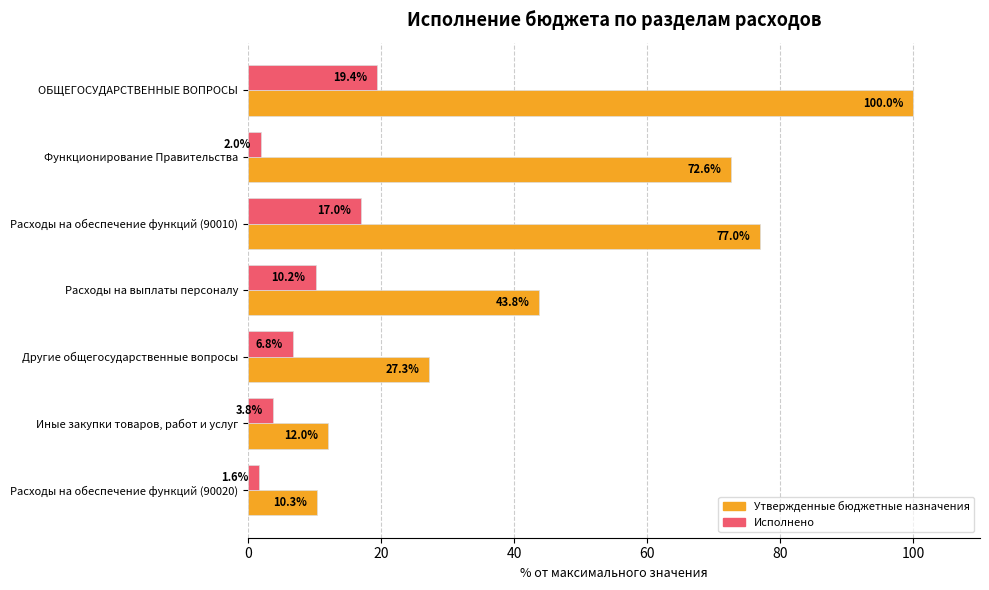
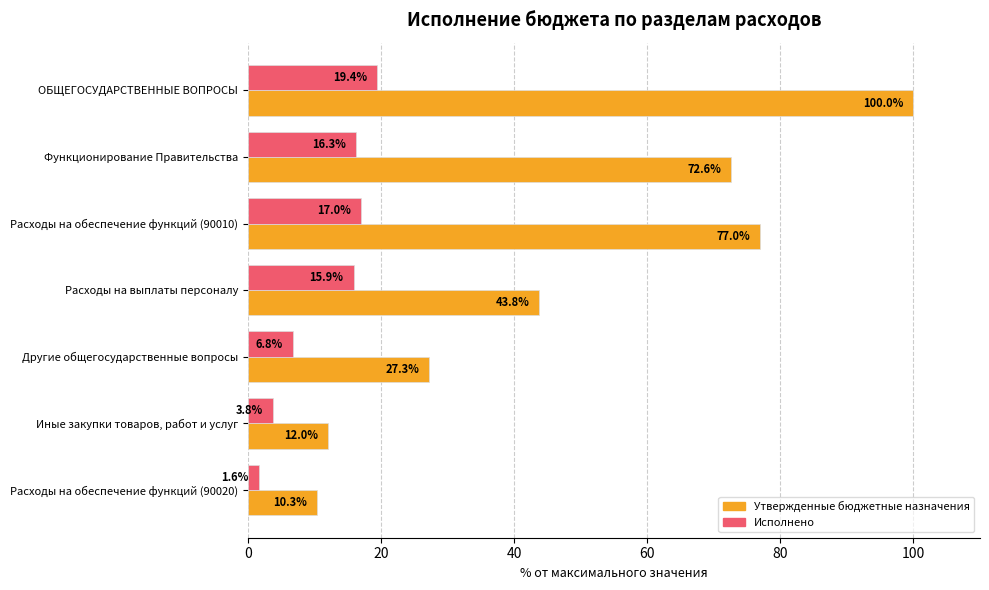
  {
    "Утвержденные бюджетные назначения": {
      "ОБЩЕГОСУДАРСТВЕННЫЕ ВОПРОСЫ": "100.0%",
      "Функционирование Правительства": "72.6%",
      "Расходы на обеспечение функций (90010)": "77.0%",
      "Расходы на выплаты персоналу": "43.8%",
      "Другие общегосударственные вопросы": "27.3%",
      "Иные закупки товаров, работ и услуг": "12.0%",
      "Расходы на обеспечение функций (90020)": "10.3%"
    },
    "Исполнено": {
      "ОБЩЕГОСУДАРСТВЕННЫЕ ВОПРОСЫ": "19.4%",
-     "Функционирование Правительства": "2.0%",
+     "Функционирование Правительства": "16.3%",
      "Расходы на обеспечение функций (90010)": "17.0%",
-     "Расходы на выплаты персоналу": "10.2%",
+     "Расходы на выплаты персоналу": "15.9%",
      "Другие общегосударственные вопросы": "6.8%",
      "Иные закупки товаров, работ и услуг": "3.8%",
      "Расходы на обеспечение функций (90020)": "1.6%"
    }
  }
